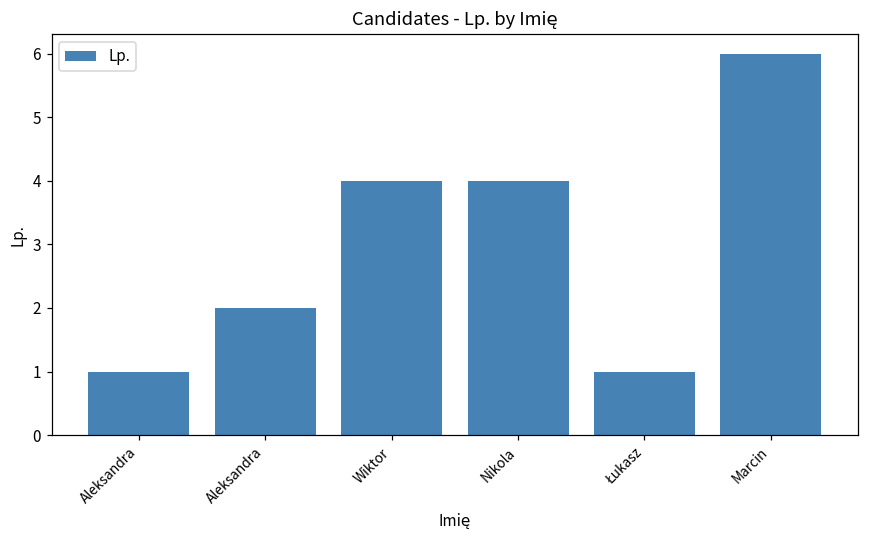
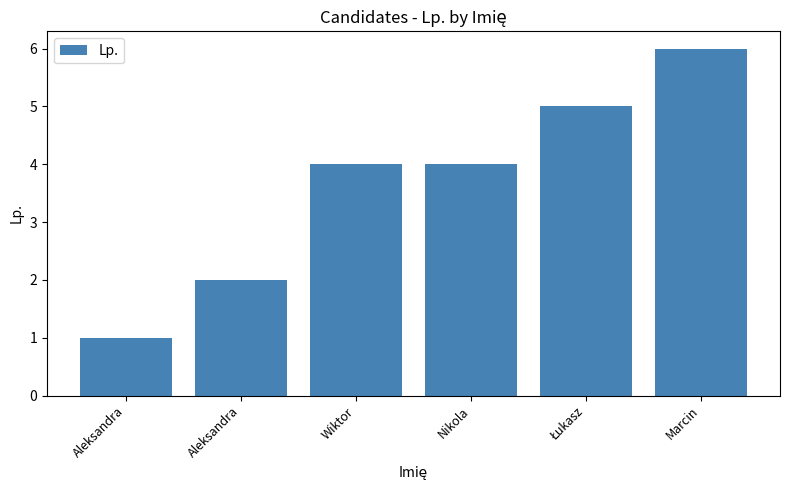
  {
    "Wiktor": 4,
    "Nikola": 4,
-   "Łukasz": 1,
+   "Łukasz": 5,
    "Marcin": 6
  }
